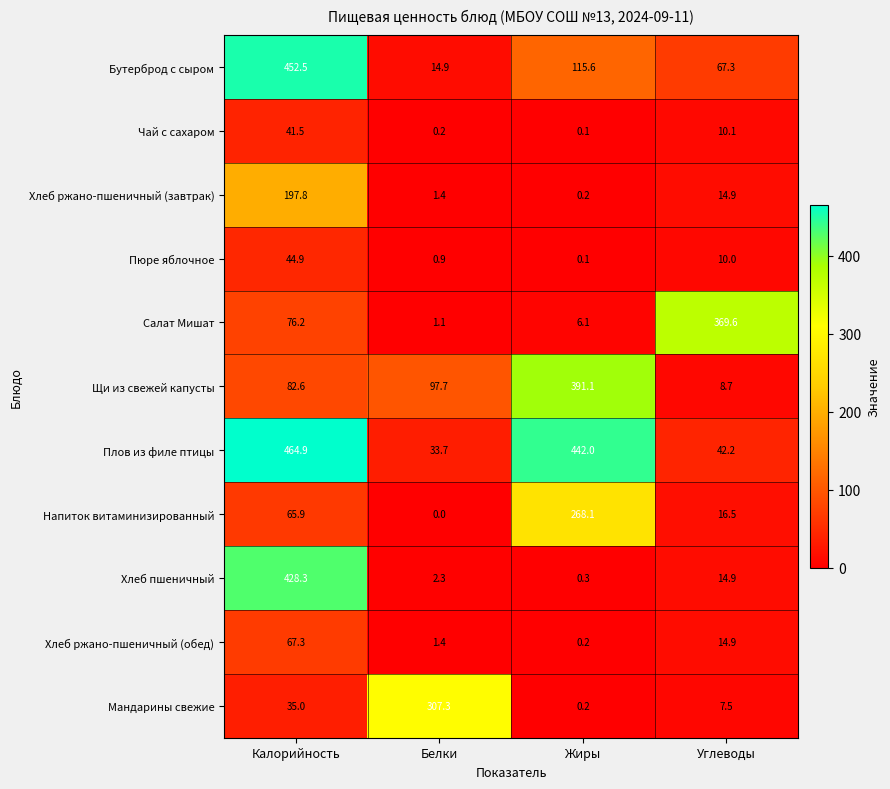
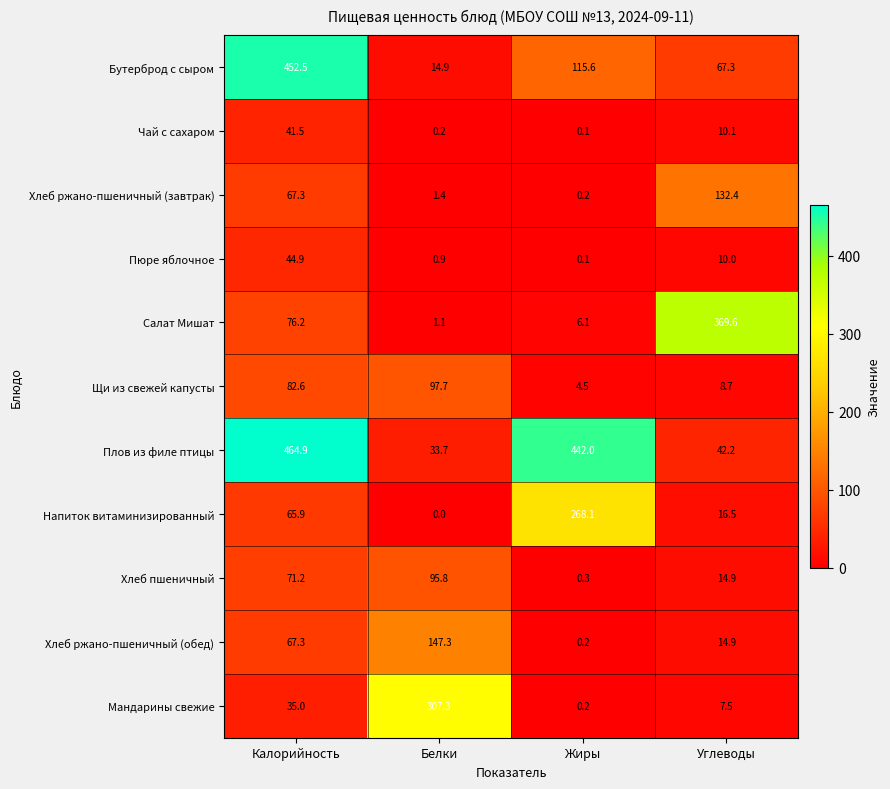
  {
    "Бутерброд с сыром": {
      "Калорийность": 452.5,
      "Белки": 14.9,
      "Жиры": 115.6,
      "Углеводы": 67.3
    },
    "Чай с сахаром": {
      "Калорийность": 41.5,
      "Белки": 0.2,
      "Жиры": 0.1,
      "Углеводы": 10.1
    },
    "Хлеб ржано-пшеничный (завтрак)": {
-     "Калорийность": 197.8,
+     "Калорийность": 67.3,
      "Белки": 1.4,
      "Жиры": 0.2,
-     "Углеводы": 14.9
+     "Углеводы": 132.4
    },
    "Пюре яблочное": {
      "Калорийность": 44.9,
      "Белки": 0.9,
      "Жиры": 0.1,
      "Углеводы": 10.0
    },
    "Салат Мишат": {
      "Калорийность": 76.2,
      "Белки": 1.1,
      "Жиры": 6.1,
      "Углеводы": 369.6
    },
    "Щи из свежей капусты": {
      "Калорийность": 82.6,
      "Белки": 97.7,
-     "Жиры": 391.1,
+     "Жиры": 4.5,
      "Углеводы": 8.7
    },
    "Плов из филе птицы": {
      "Калорийность": 464.9,
      "Белки": 33.7,
      "Жиры": 442.0,
      "Углеводы": 42.2
    },
    "Напиток витаминизированный": {
      "Калорийность": 65.9,
      "Белки": 0.0,
      "Жиры": 268.1,
      "Углеводы": 16.5
    },
    "Хлеб пшеничный": {
-     "Калорийность": 428.3,
-     "Белки": 2.3,
+     "Калорийность": 71.2,
+     "Белки": 95.8,
      "Жиры": 0.3,
      "Углеводы": 14.9
    },
    "Хлеб ржано-пшеничный (обед)": {
      "Калорийность": 67.3,
-     "Белки": 1.4,
+     "Белки": 147.3,
      "Жиры": 0.2,
      "Углеводы": 14.9
    },
    "Мандарины свежие": {
      "Калорийность": 35.0,
      "Белки": 307.3,
      "Жиры": 0.2,
      "Углеводы": 7.5
    }
  }
